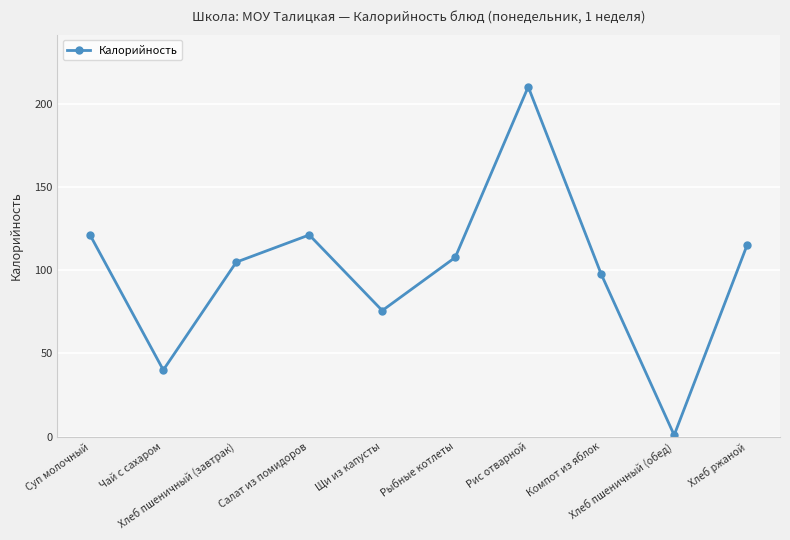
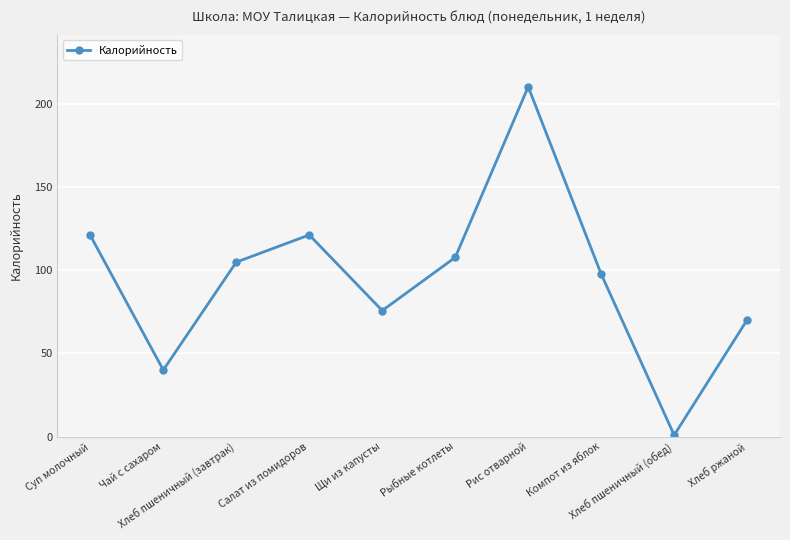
  {
    "Суп молочный": 121,
    "Чай с сахаром": 40,
    "Хлеб пшеничный (завтрак)": 105,
    "Салат из помидоров": 121,
    "Щи из капусты": 76,
    "Рыбные котлеты": 108,
    "Рис отварной": 210,
    "Компот из яблок": 98,
    "Хлеб пшеничный (обед)": 1,
-   "Хлеб ржаной": 115
+   "Хлеб ржаной": 70
  }
